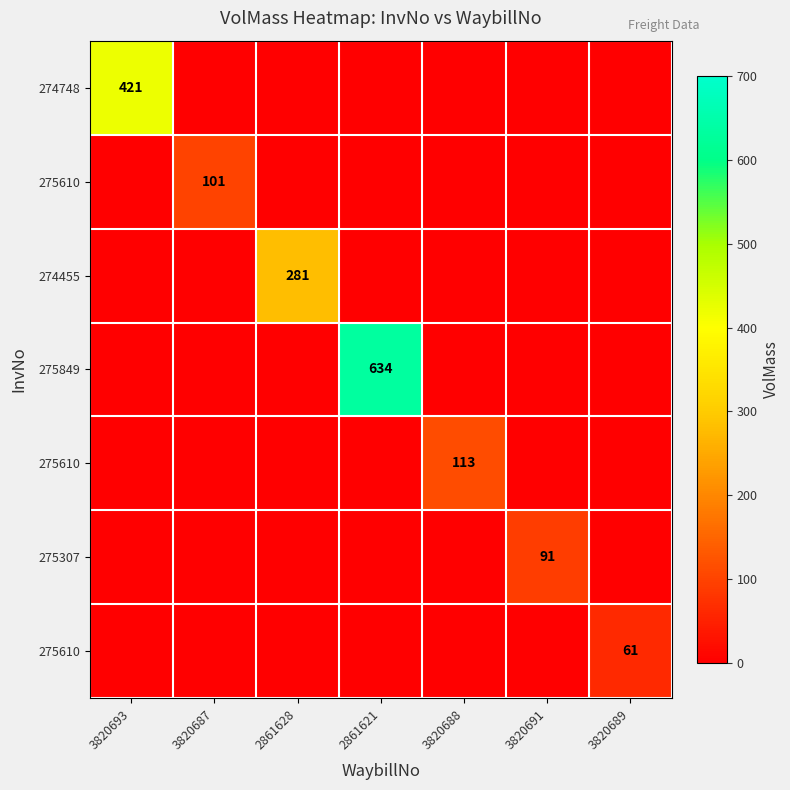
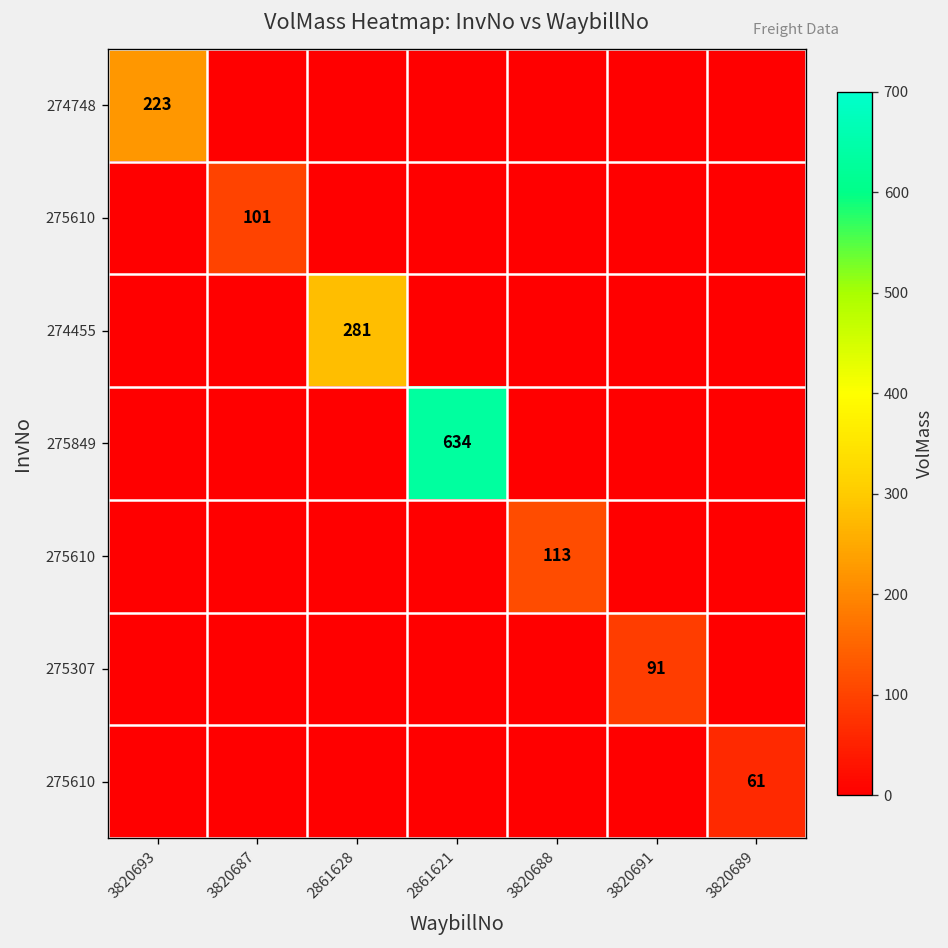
  {
    "274748": {
-     "3820693": 421
+     "3820693": 223
    },
    "274455": {
      "2861628": 281
    },
    "275849": {
      "2861621": 634
    },
    "275307": {
      "3820691": 91
    }
  }
